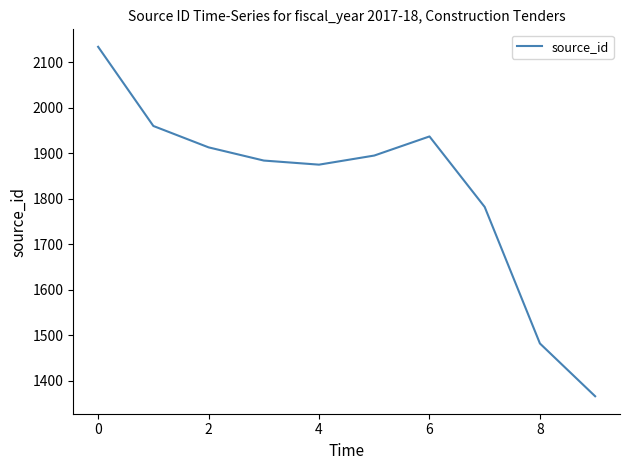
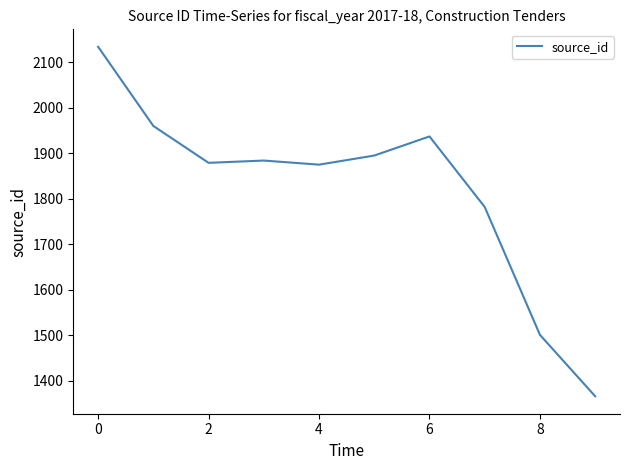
  {
    "0": 2130,
-   "2": 1910,
+   "2": 1880,
    "4": 1880,
    "6": 1940,
-   "8": 1480
+   "8": 1500
  }
